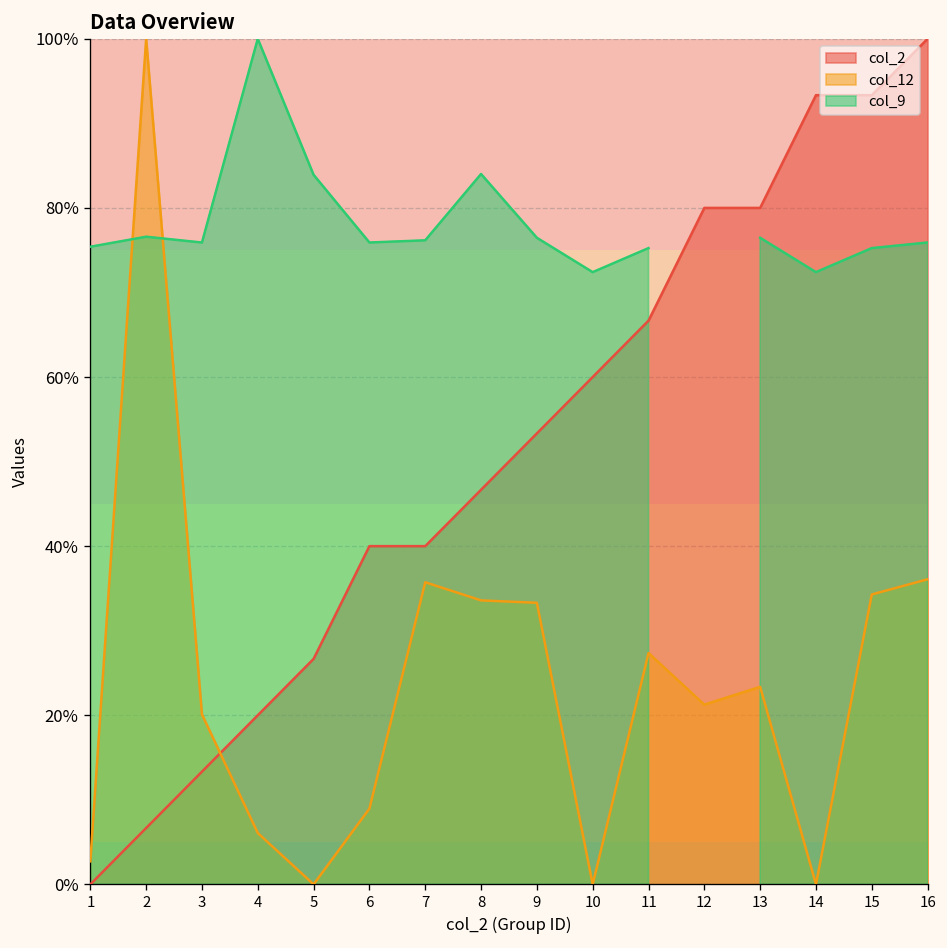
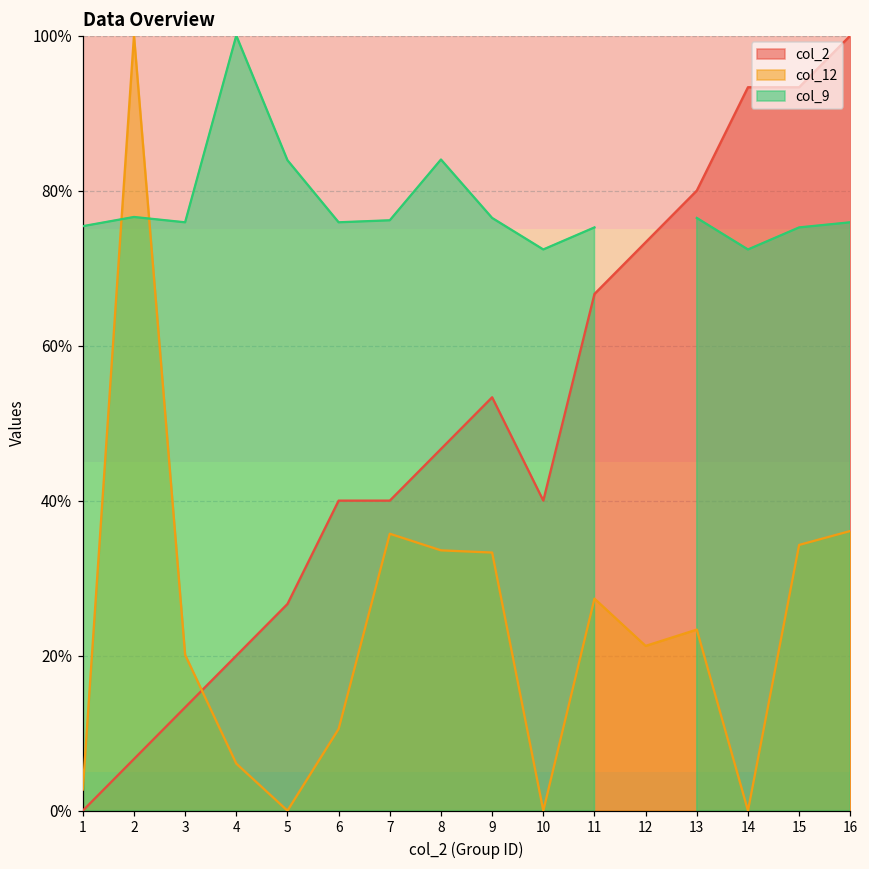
  {
    "col_2": {
      "1": "0%",
      "2": "7%",
      "3": "13%",
      "4": "20%",
      "5": "27%",
      "6": "40%",
      "7": "40%",
      "8": "47%",
      "9": "53%",
-     "10": "60%",
+     "10": "40%",
      "11": "67%",
-     "12": "80%",
+     "12": "73%",
      "13": "80%",
      "14": "93%",
      "16": "100%"
    },
    "col_12": {
      "1": "3%",
      "2": "100%",
      "3": "20%",
      "4": "6%",
      "5": "0%",
-     "6": "9%",
+     "6": "11%",
      "7": "36%",
      "8": "34%",
      "9": "33%",
      "10": "0%",
      "11": "27%",
      "12": "21%",
      "13": "23%",
      "14": "0%",
      "15": "34%",
      "16": "36%"
    }
  }
